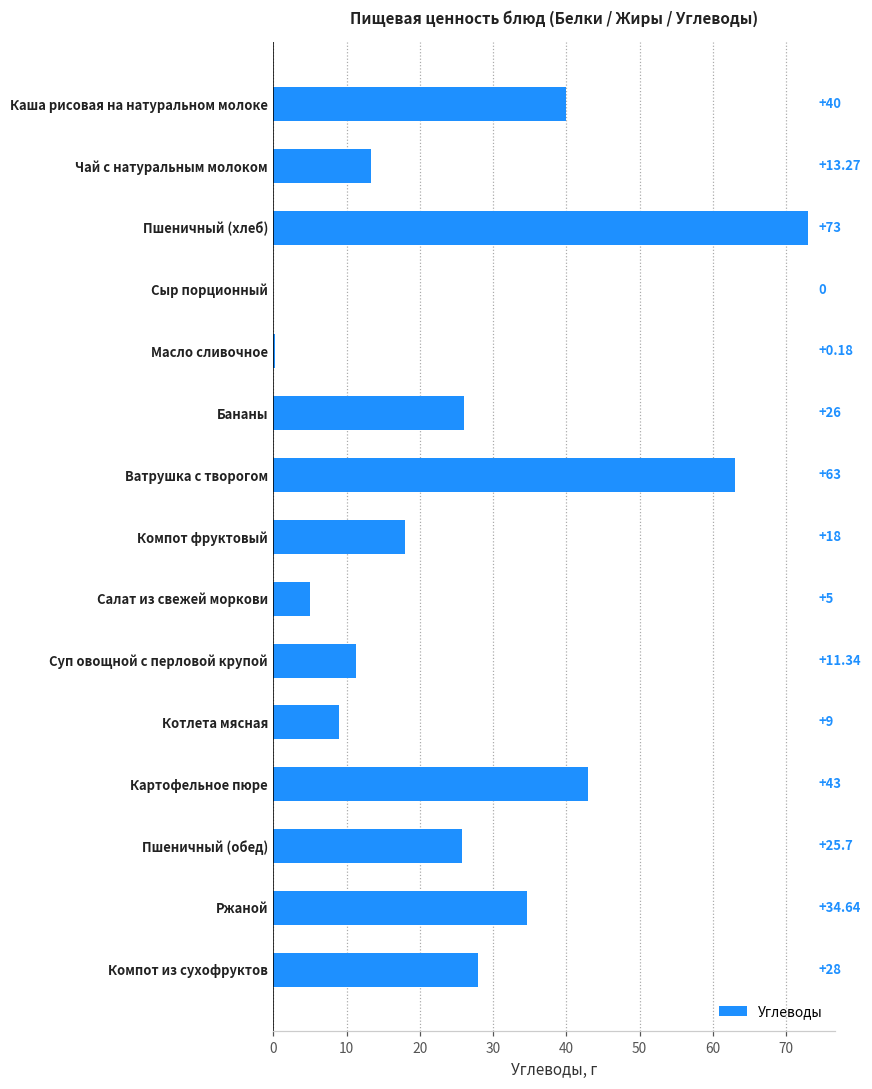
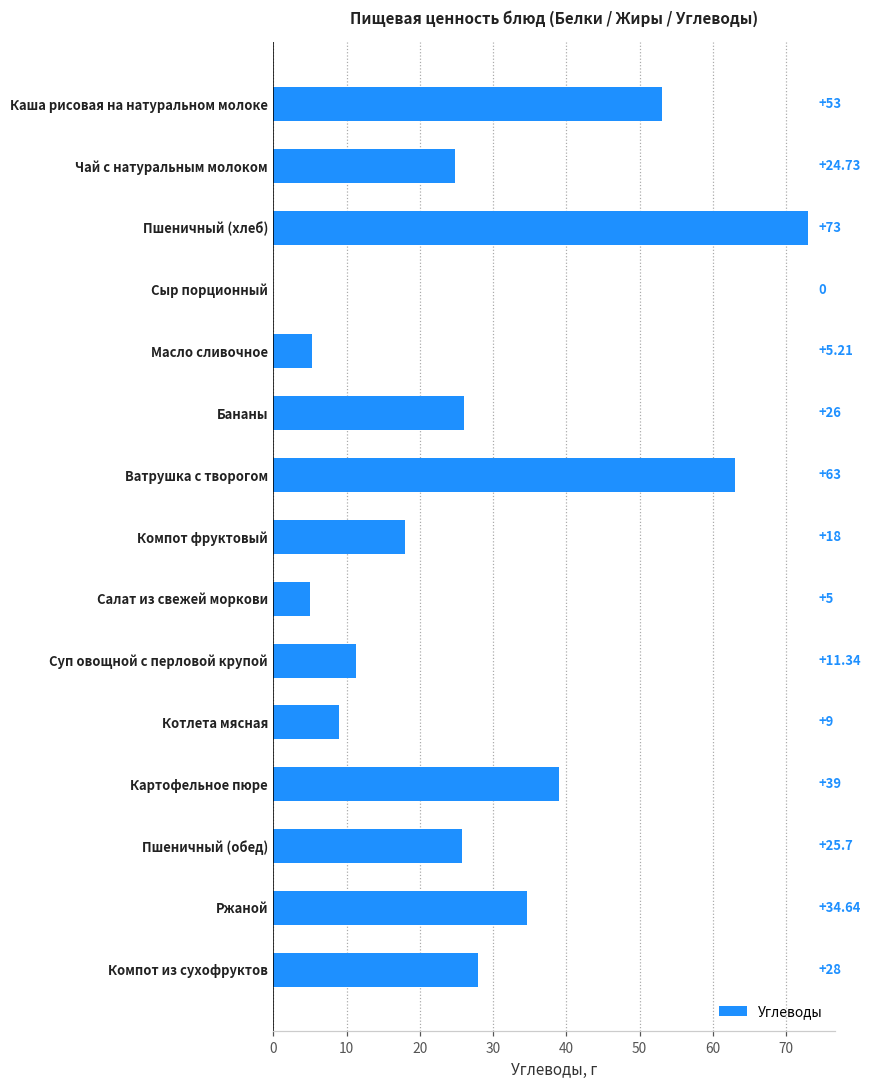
  {
-   "Каша рисовая на натуральном молоке": "+40",
-   "Чай с натуральным молоком": "+13.27",
+   "Каша рисовая на натуральном молоке": "+53",
+   "Чай с натуральным молоком": "+24.73",
    "Пшеничный (хлеб)": "+73",
-   "Масло сливочное": "+0.18",
-   "Картофельное пюре": "+43"
+   "Масло сливочное": "+5.21",
+   "Картофельное пюре": "+39"
  }
